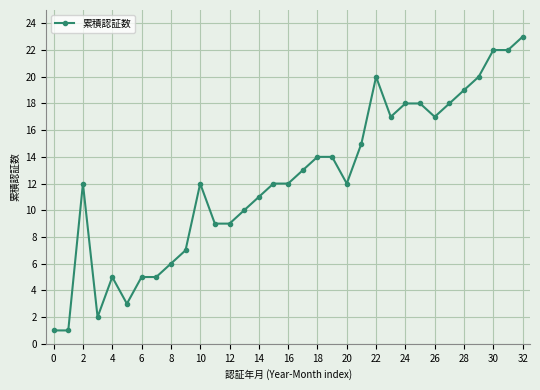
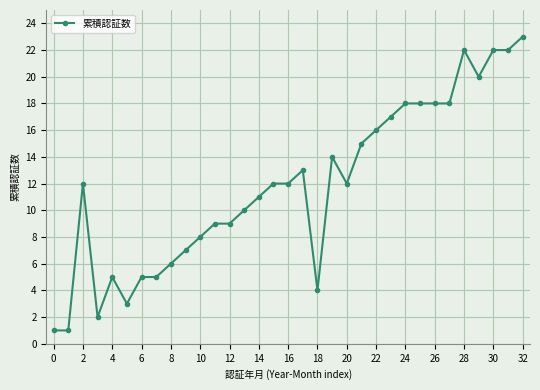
  {
    "0": 1,
    "2": 12,
    "4": 5,
    "6": 5,
    "8": 6,
-   "10": 12,
+   "10": 8,
    "12": 9,
    "14": 11,
    "16": 12,
-   "18": 14,
+   "18": 4,
    "20": 12,
-   "22": 20,
+   "22": 16,
    "24": 18,
-   "26": 17,
-   "28": 19,
+   "26": 18,
+   "28": 22,
    "30": 22,
    "32": 23
  }
